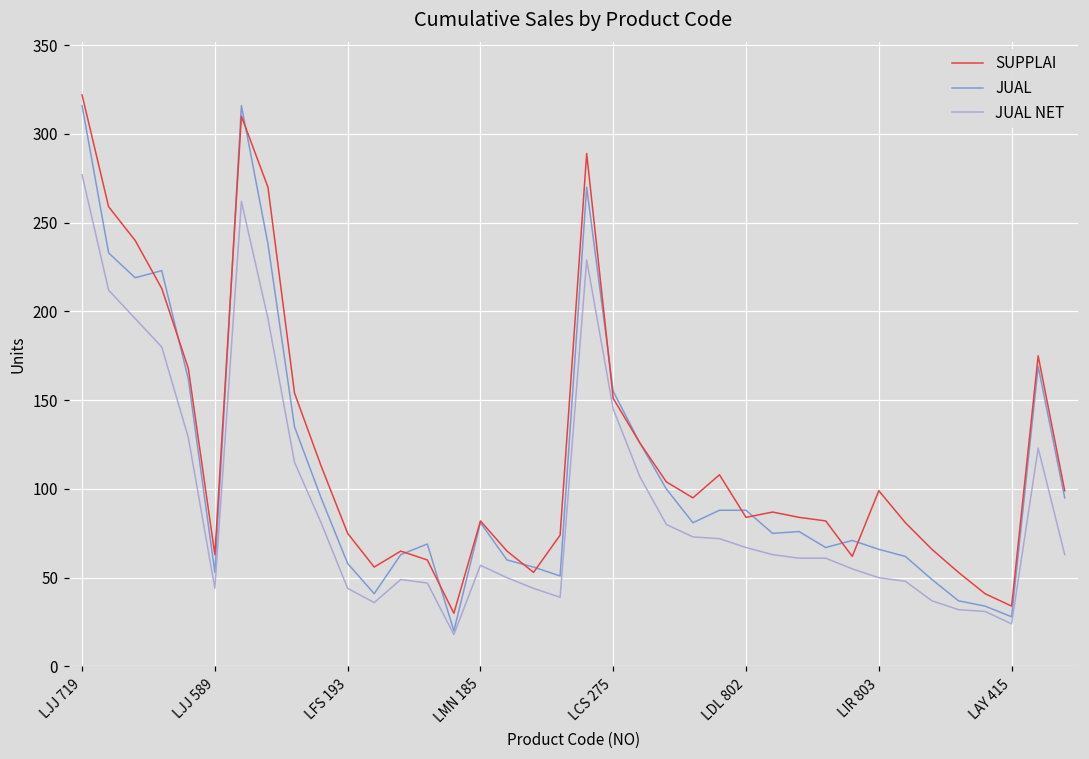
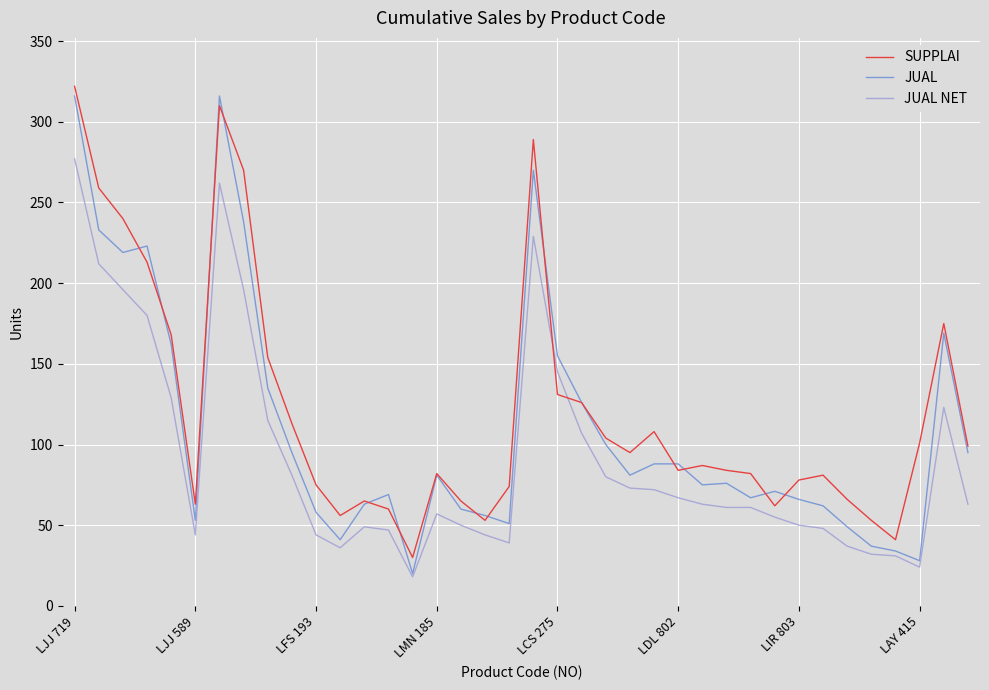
  {
    "SUPPLAI": {
      "LJJ 719": 322,
      "LJJ 589": 63,
      "LFS 193": 75,
-     "LCS 275": 151,
+     "LCS 275": 131,
      "LDL 802": 84,
-     "LIR 803": 99,
-     "LAY 415": 34
+     "LIR 803": 78,
+     "LAY 415": 101
    }
  }
